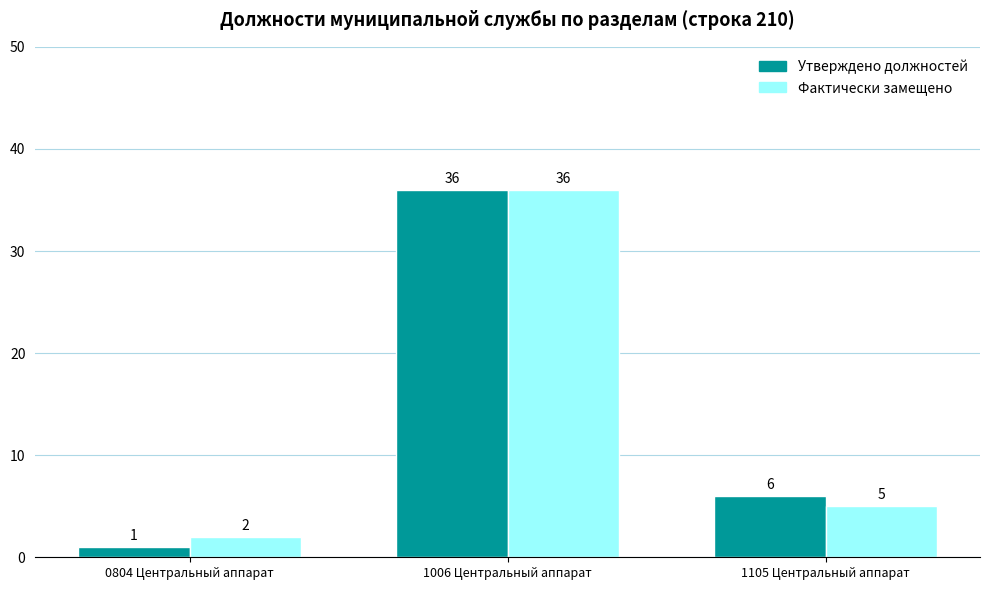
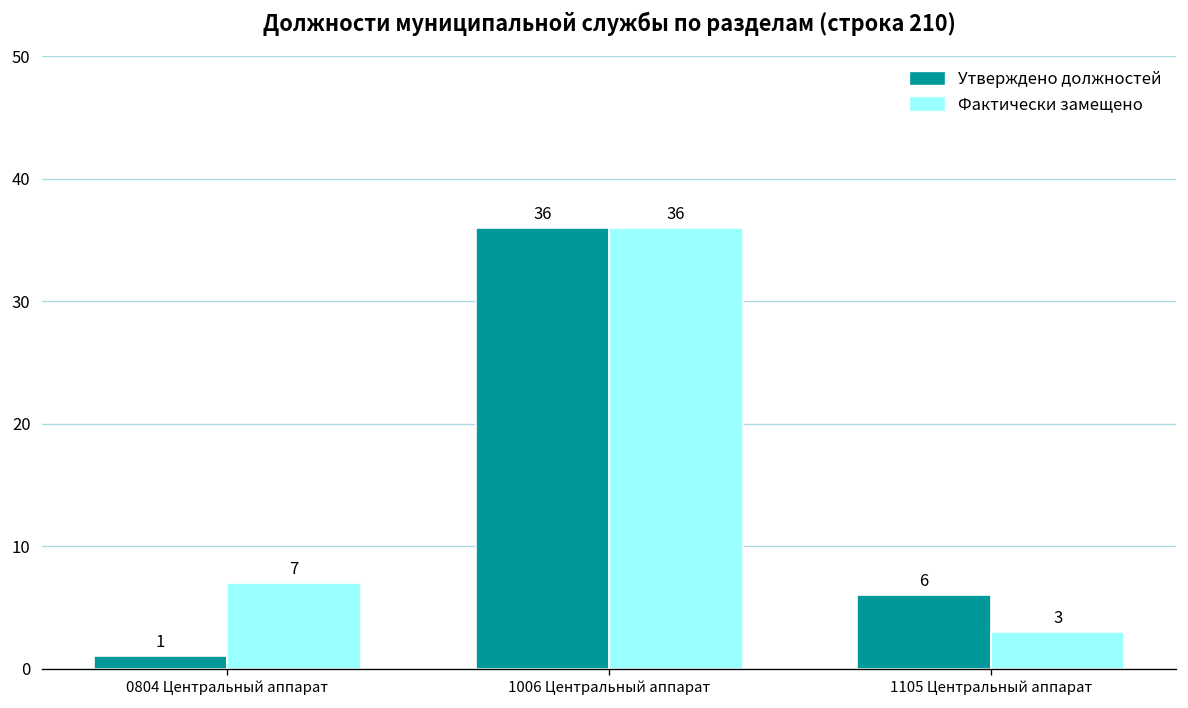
  {
    "Утверждено должностей": {
      "0804 Центральный аппарат": 1,
      "1006 Центральный аппарат": 36,
      "1105 Центральный аппарат": 6
    },
    "Фактически замещено": {
-     "0804 Центральный аппарат": 2,
+     "0804 Центральный аппарат": 7,
      "1006 Центральный аппарат": 36,
-     "1105 Центральный аппарат": 5
+     "1105 Центральный аппарат": 3
    }
  }
